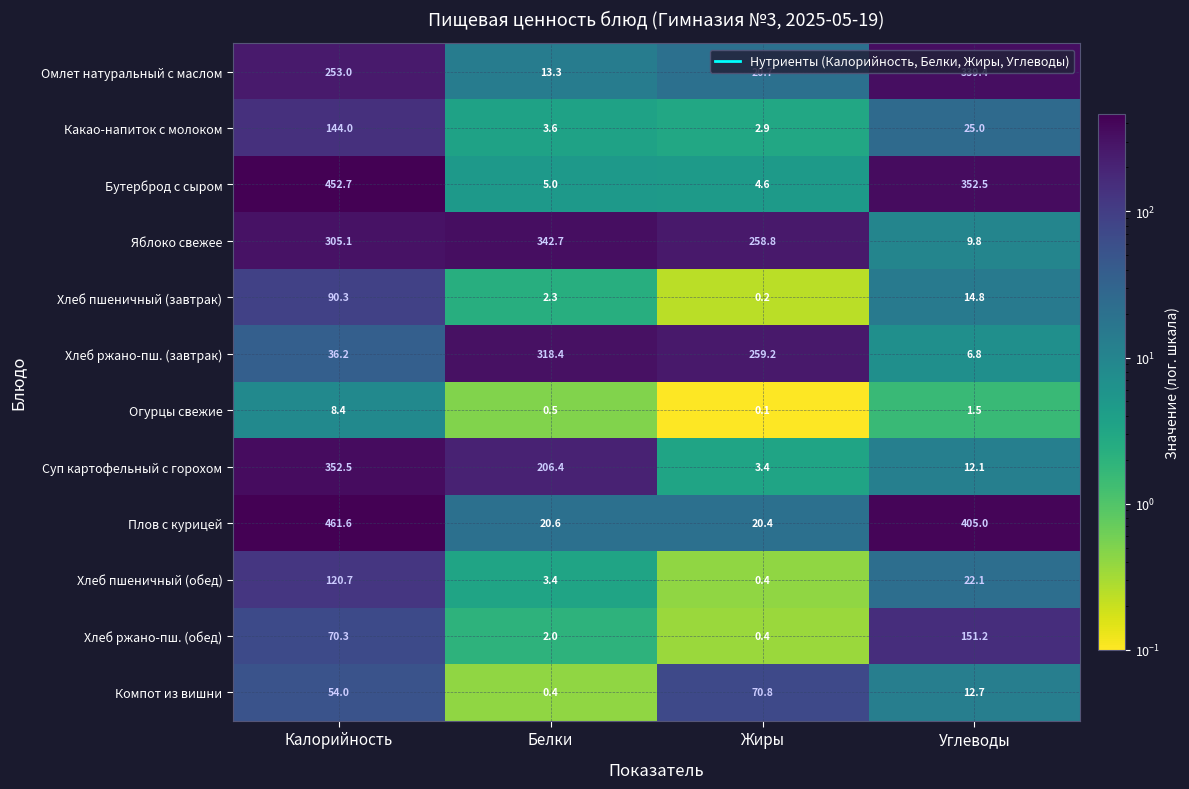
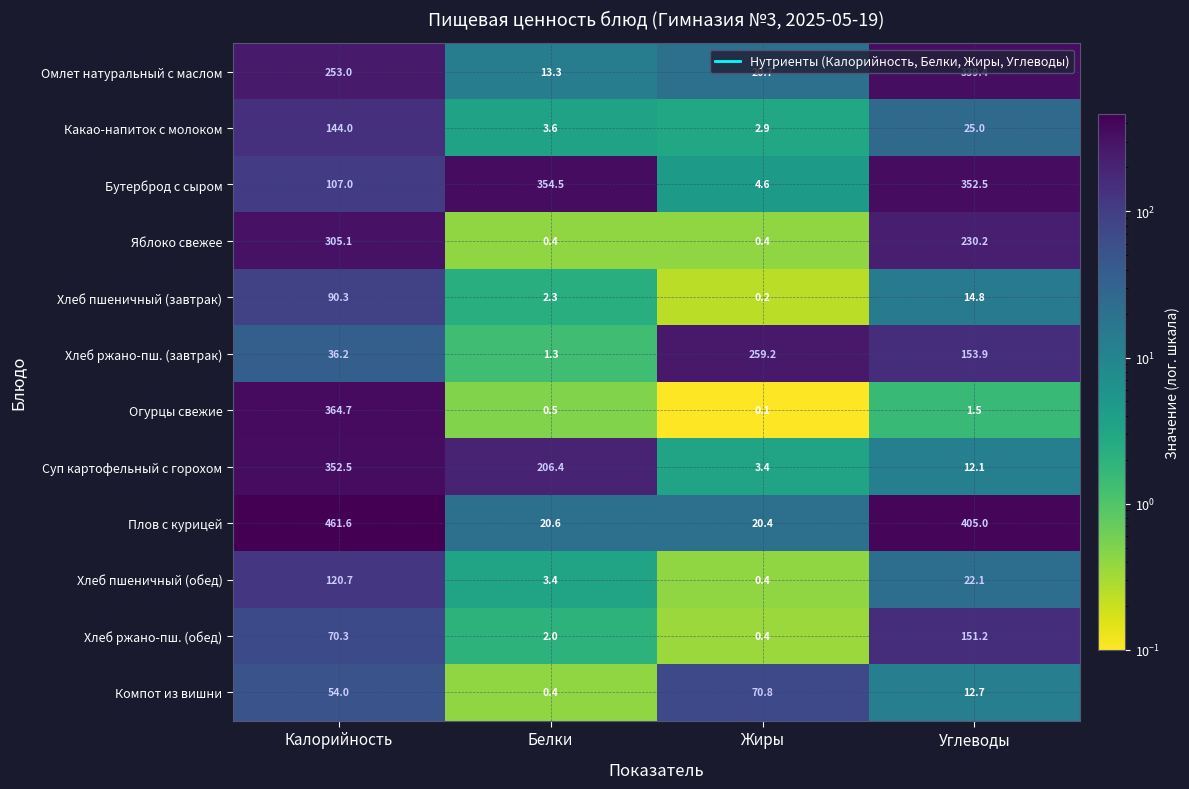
  {
    "Омлет натуральный с маслом": {
      "Калорийность": 253.0,
      "Белки": 13.3
    },
    "Какао-напиток с молоком": {
      "Калорийность": 144.0,
      "Белки": 3.6,
      "Жиры": 2.9,
      "Углеводы": 25.0
    },
    "Бутерброд с сыром": {
-     "Калорийность": 452.7,
-     "Белки": 5.0,
+     "Калорийность": 107.0,
+     "Белки": 354.5,
      "Жиры": 4.6,
      "Углеводы": 352.5
    },
    "Яблоко свежее": {
      "Калорийность": 305.1,
-     "Белки": 342.7,
-     "Жиры": 258.8,
-     "Углеводы": 9.8
+     "Белки": 0.4,
+     "Жиры": 0.4,
+     "Углеводы": 230.2
    },
    "Хлеб пшеничный (завтрак)": {
      "Калорийность": 90.3,
      "Белки": 2.3,
      "Жиры": 0.2,
      "Углеводы": 14.8
    },
    "Хлеб ржано-пш. (завтрак)": {
      "Калорийность": 36.2,
-     "Белки": 318.4,
+     "Белки": 1.3,
      "Жиры": 259.2,
-     "Углеводы": 6.8
+     "Углеводы": 153.9
    },
    "Огурцы свежие": {
-     "Калорийность": 8.4,
+     "Калорийность": 364.7,
      "Белки": 0.5,
      "Жиры": 0.1,
      "Углеводы": 1.5
    },
    "Суп картофельный с горохом": {
      "Калорийность": 352.5,
      "Белки": 206.4,
      "Жиры": 3.4,
      "Углеводы": 12.1
    },
    "Плов с курицей": {
      "Калорийность": 461.6,
      "Белки": 20.6,
      "Жиры": 20.4,
      "Углеводы": 405.0
    },
    "Хлеб пшеничный (обед)": {
      "Калорийность": 120.7,
      "Белки": 3.4,
      "Жиры": 0.4,
      "Углеводы": 22.1
    },
    "Хлеб ржано-пш. (обед)": {
      "Калорийность": 70.3,
      "Белки": 2.0,
      "Жиры": 0.4,
      "Углеводы": 151.2
    },
    "Компот из вишни": {
      "Калорийность": 54.0,
      "Белки": 0.4,
      "Жиры": 70.8,
      "Углеводы": 12.7
    }
  }
